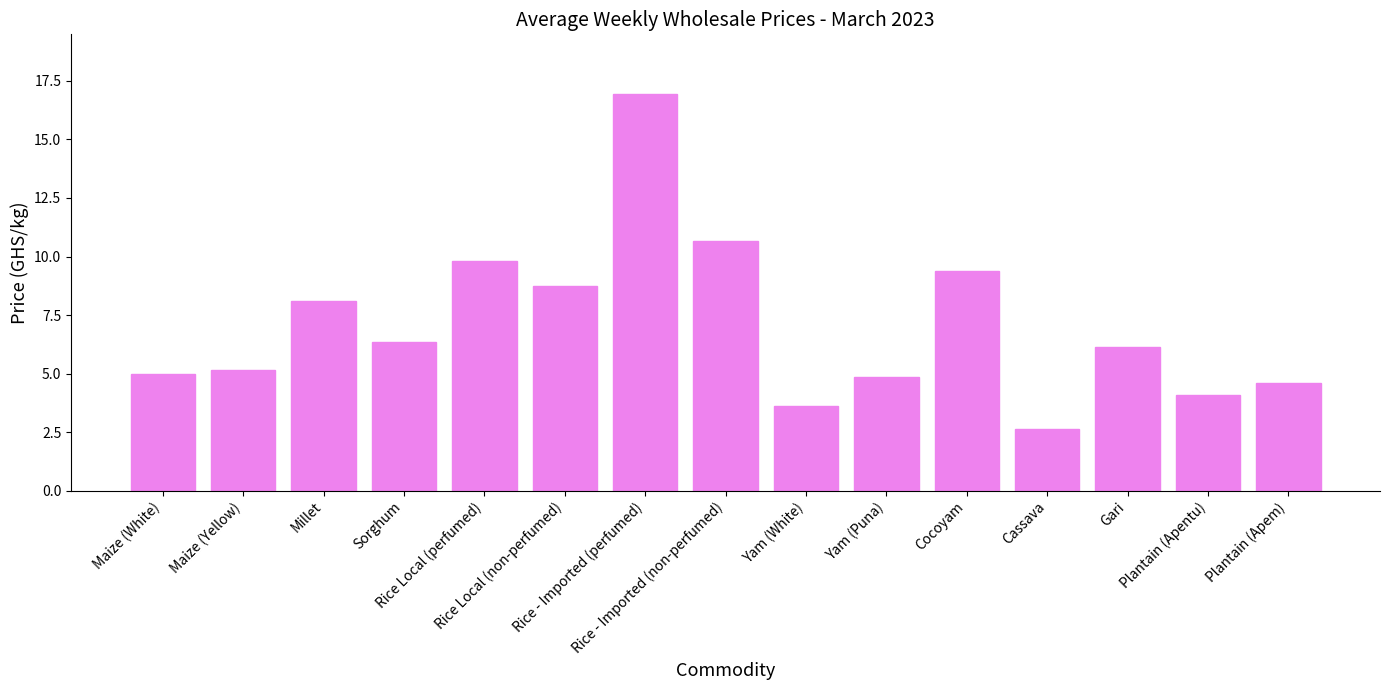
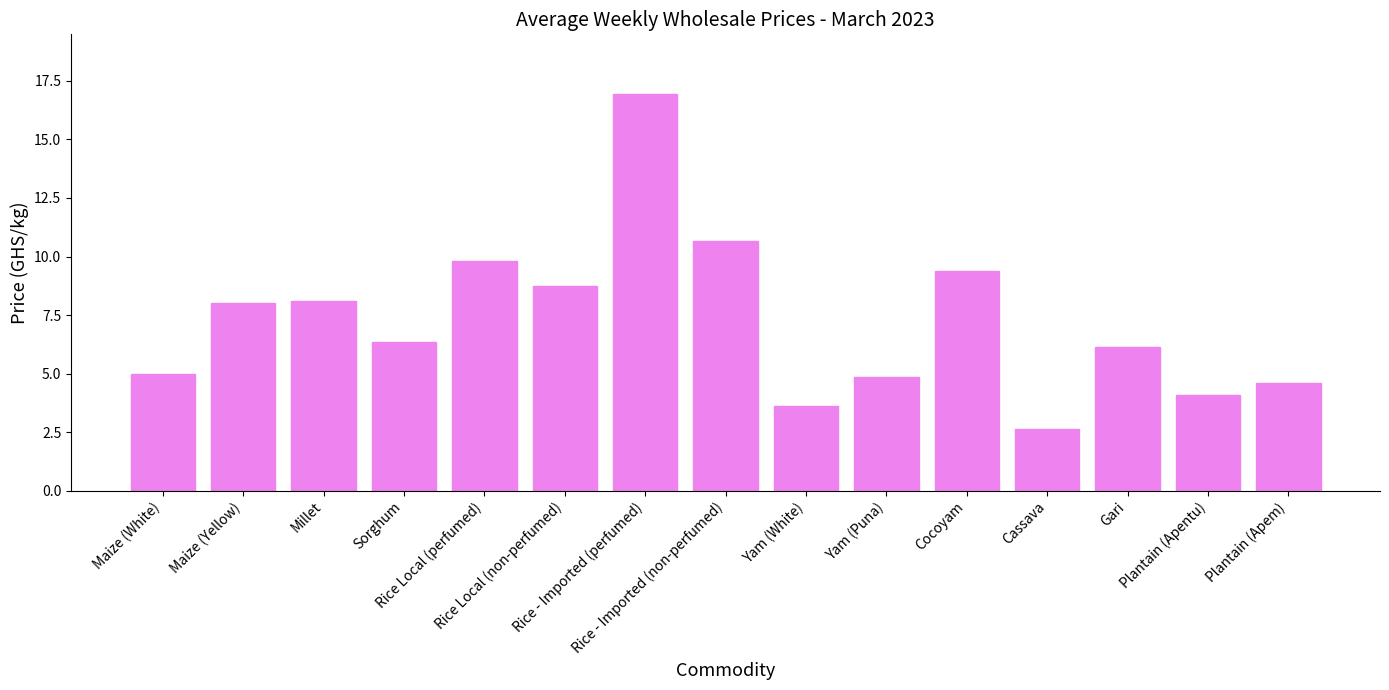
  {
    "Maize (White)": 5.0,
-   "Maize (Yellow)": 5.2,
+   "Maize (Yellow)": 8.0,
    "Millet": 8.1,
    "Sorghum": 6.4,
    "Rice Local (perfumed)": 9.8,
    "Rice Local (non-perfumed)": 8.8,
    "Rice - Imported (perfumed)": 16.9,
    "Rice - Imported (non-perfumed)": 10.6,
    "Yam (White)": 3.6,
    "Yam (Puna)": 4.9,
    "Cocoyam": 9.4,
    "Cassava": 2.6,
    "Gari": 6.2,
    "Plantain (Apentu)": 4.1,
    "Plantain (Apem)": 4.6
  }
